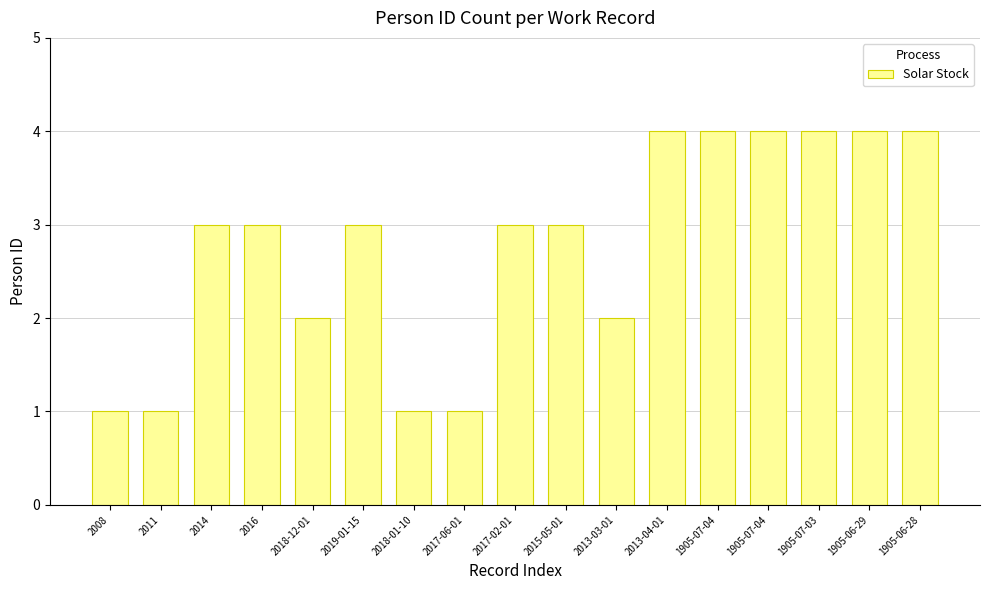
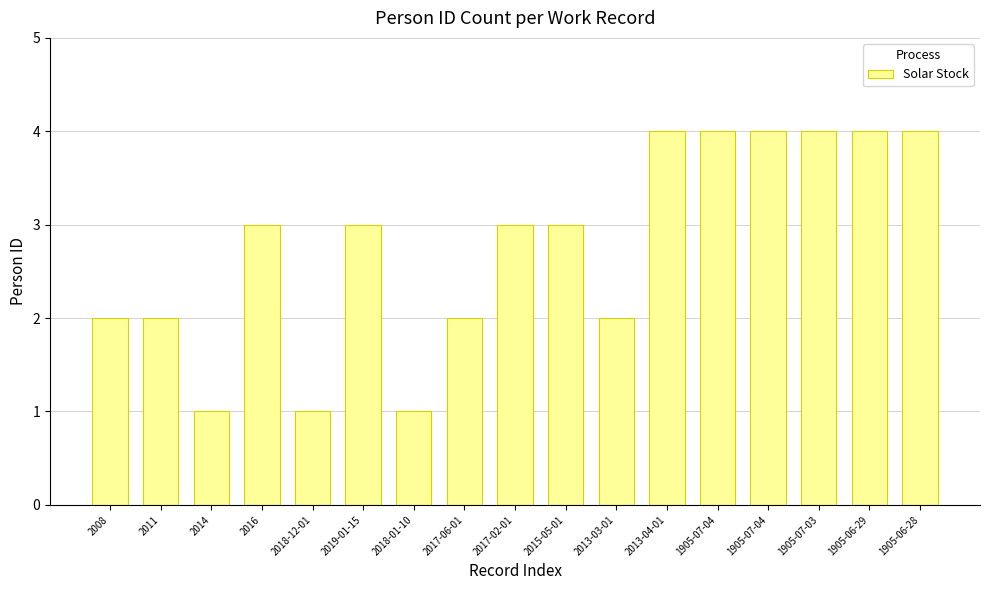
  {
-   "2008": 1,
-   "2011": 1,
-   "2014": 3,
+   "2008": 2,
+   "2011": 2,
+   "2014": 1,
    "2016": 3,
-   "2018-12-01": 2,
+   "2018-12-01": 1,
    "2019-01-15": 3,
    "2018-01-10": 1,
-   "2017-06-01": 1,
+   "2017-06-01": 2,
    "2017-02-01": 3,
    "2015-05-01": 3,
    "2013-03-01": 2,
    "2013-04-01": 4,
    "1905-07-03": 4,
    "1905-06-29": 4,
    "1905-06-28": 4
  }
